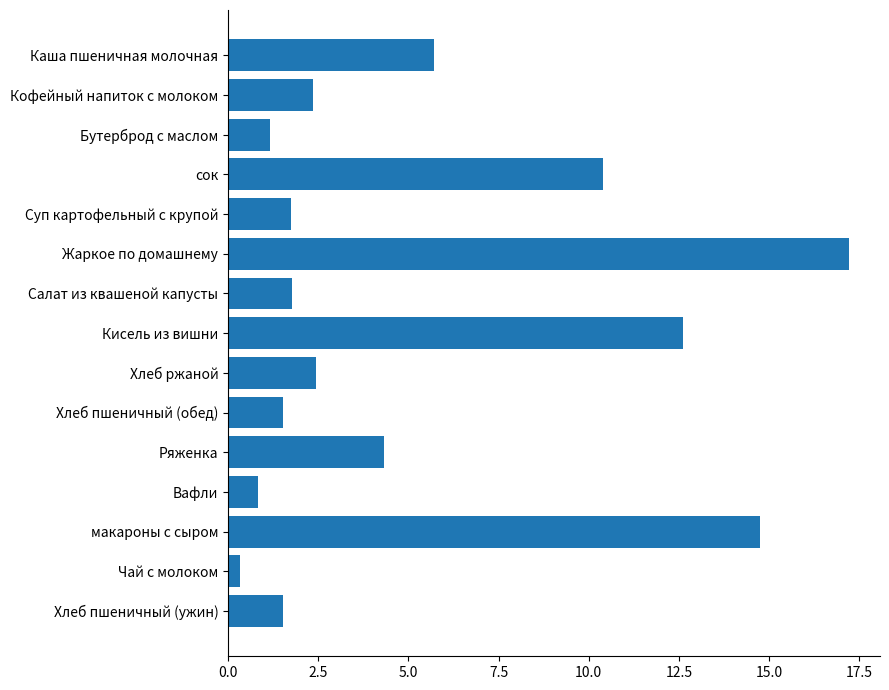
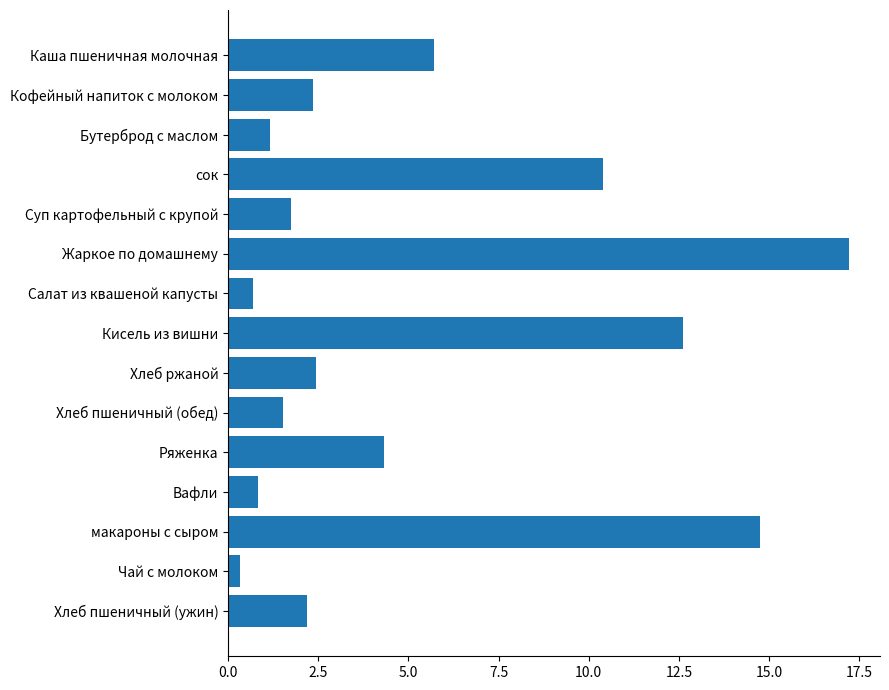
  {
    "Каша пшеничная молочная": 5.7,
    "Кофейный напиток с молоком": 2.4,
    "Бутерброд с маслом": 1.2,
    "сок": 10.4,
    "Суп картофельный с крупой": 1.7,
    "Жаркое по домашнему": 17.2,
-   "Салат из квашеной капусты": 1.8,
+   "Салат из квашеной капусты": 0.7,
    "Кисель из вишни": 12.6,
    "Хлеб ржаной": 2.5,
    "Хлеб пшеничный (обед)": 1.5,
    "Ряженка": 4.3,
    "Вафли": 0.8,
    "макароны с сыром": 14.7,
    "Чай с молоком": 0.3,
-   "Хлеб пшеничный (ужин)": 1.5
+   "Хлеб пшеничный (ужин)": 2.2
  }
